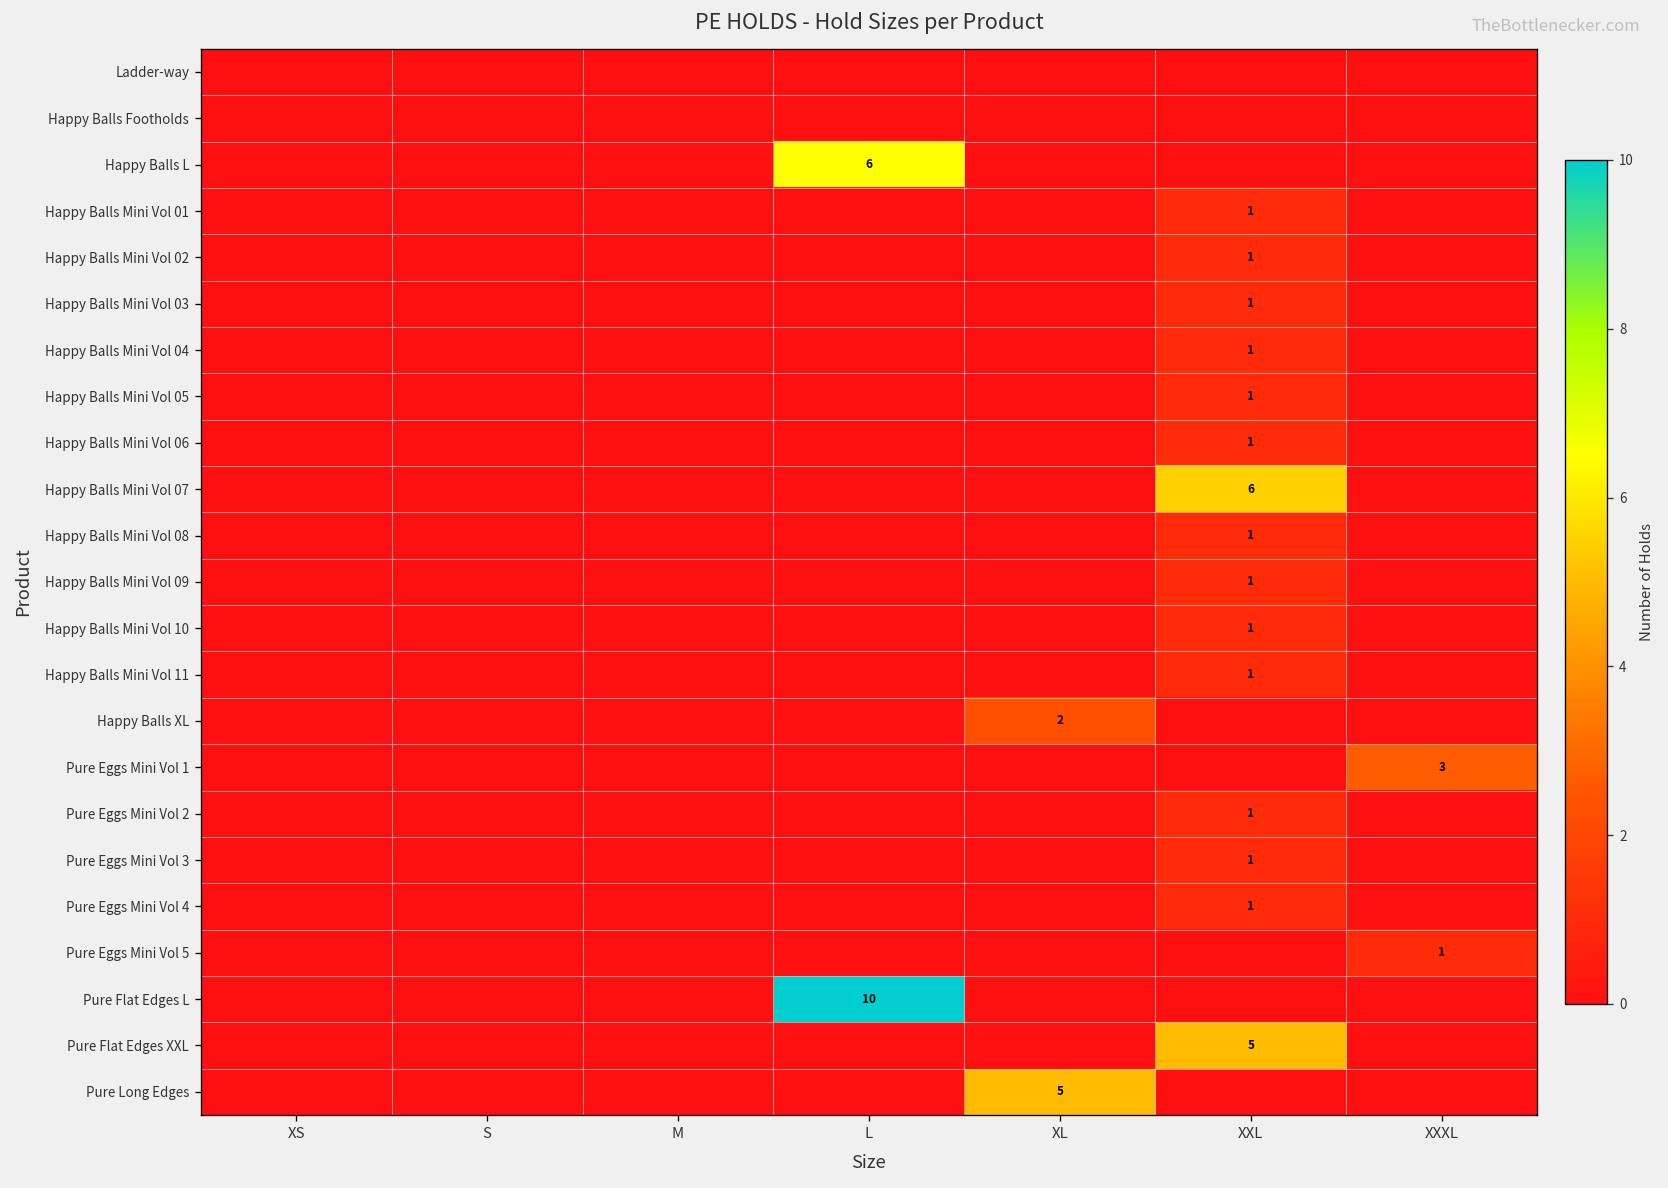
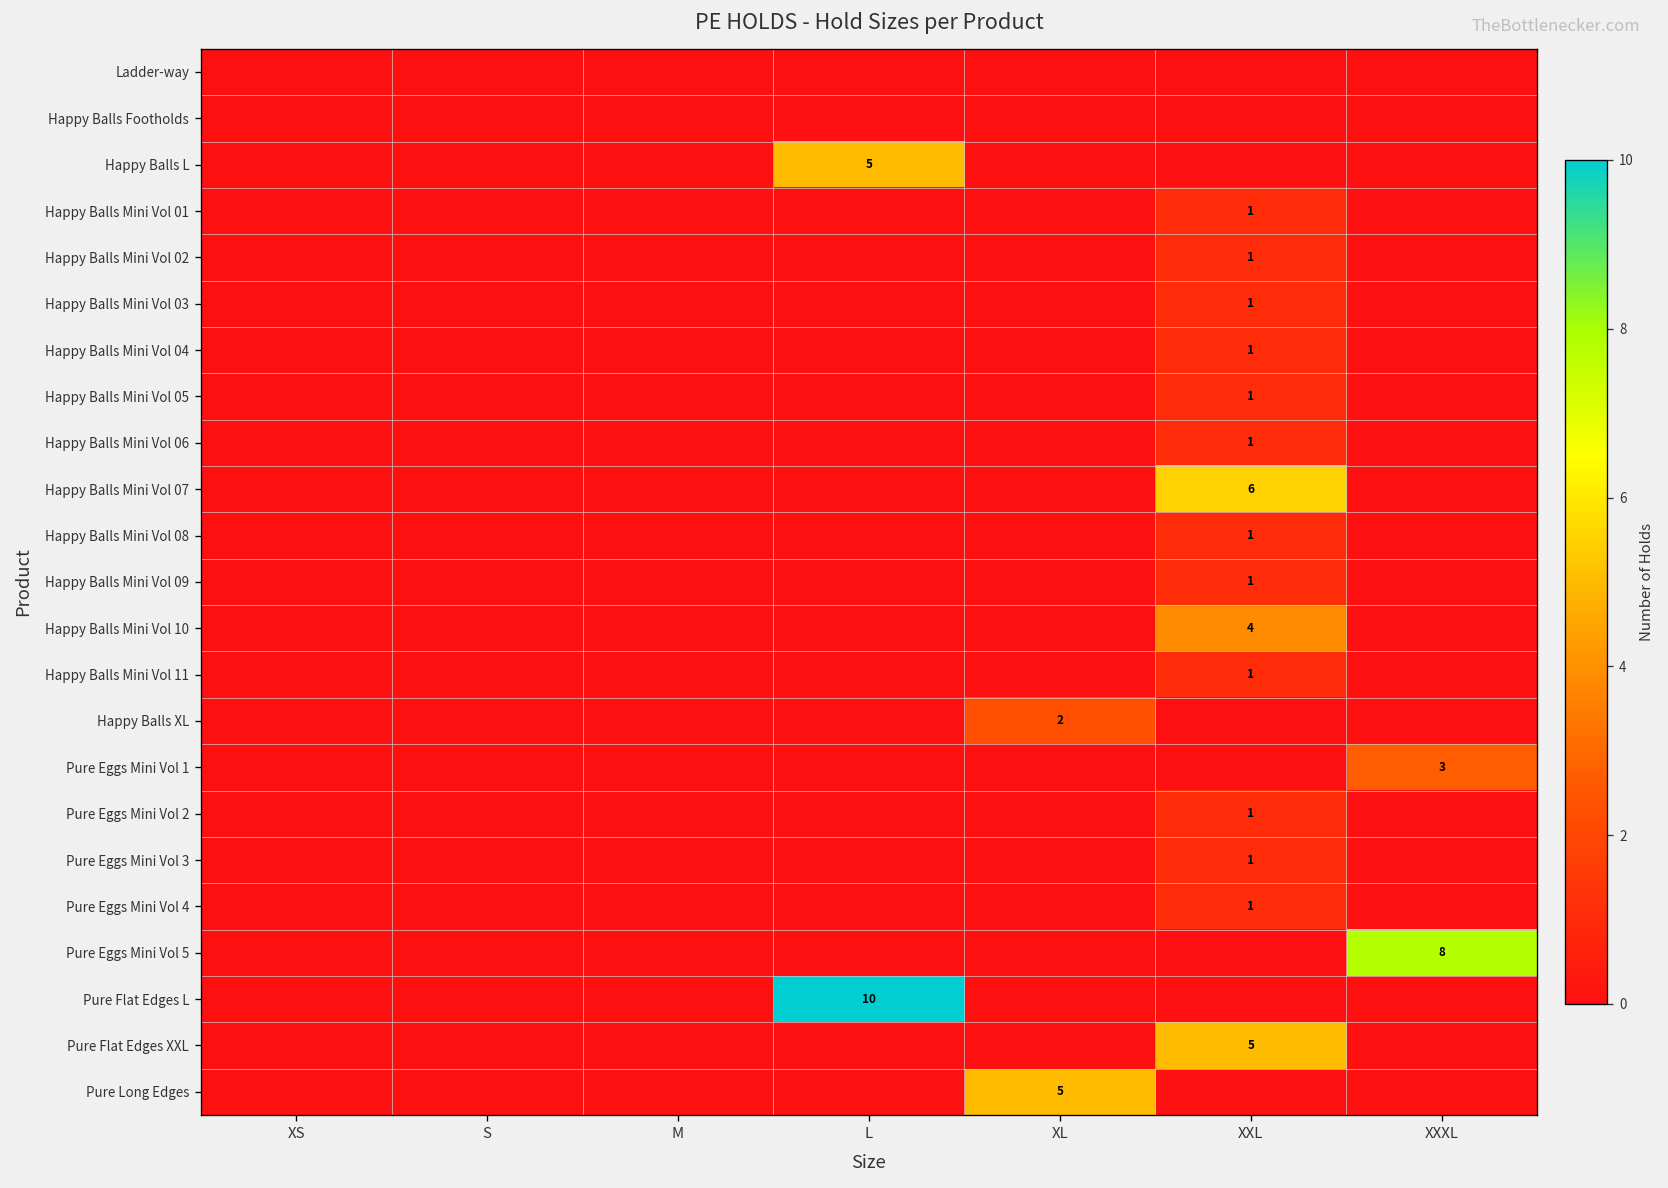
  {
    "Happy Balls L": {
-     "L": 6
+     "L": 5
    },
    "Happy Balls Mini Vol 01": {
      "XXL": 1
    },
    "Happy Balls Mini Vol 02": {
      "XXL": 1
    },
    "Happy Balls Mini Vol 03": {
      "XXL": 1
    },
    "Happy Balls Mini Vol 04": {
      "XXL": 1
    },
    "Happy Balls Mini Vol 05": {
      "XXL": 1
    },
    "Happy Balls Mini Vol 06": {
      "XXL": 1
    },
    "Happy Balls Mini Vol 07": {
      "XXL": 6
    },
    "Happy Balls Mini Vol 08": {
      "XXL": 1
    },
    "Happy Balls Mini Vol 09": {
      "XXL": 1
    },
    "Happy Balls Mini Vol 10": {
-     "XXL": 1
+     "XXL": 4
    },
    "Happy Balls Mini Vol 11": {
      "XXL": 1
    },
    "Happy Balls XL": {
      "XL": 2
    },
    "Pure Eggs Mini Vol 1": {
      "XXXL": 3
    },
    "Pure Eggs Mini Vol 2": {
      "XXL": 1
    },
    "Pure Eggs Mini Vol 3": {
      "XXL": 1
    },
    "Pure Eggs Mini Vol 4": {
      "XXL": 1
    },
    "Pure Eggs Mini Vol 5": {
-     "XXXL": 1
+     "XXXL": 8
    },
    "Pure Flat Edges L": {
      "L": 10
    },
    "Pure Flat Edges XXL": {
      "XXL": 5
    },
    "Pure Long Edges": {
      "XL": 5
    }
  }
